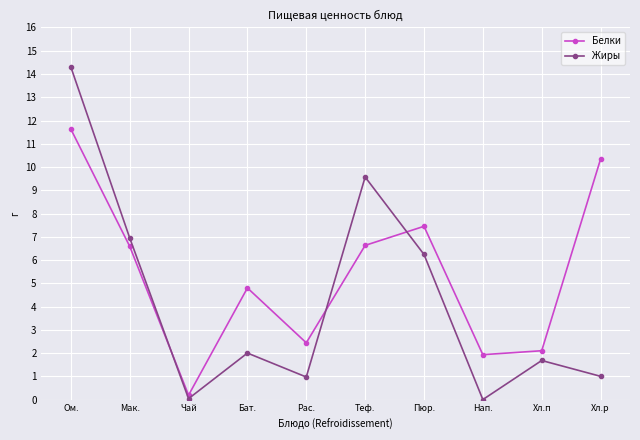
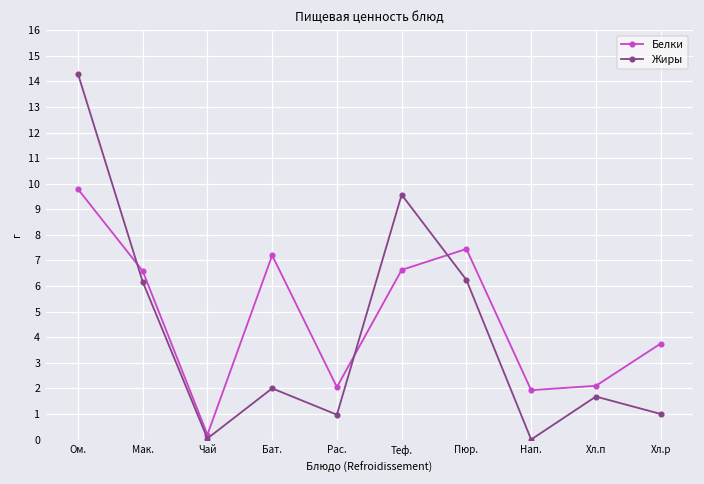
  {
    "Белки": {
-     "Ом.": 11.6,
+     "Ом.": 9.8,
      "Мак.": 6.6,
      "Чай": 0.2,
-     "Бат.": 4.8,
-     "Рас.": 2.4,
+     "Бат.": 7.2,
+     "Рас.": 2.1,
      "Теф.": 6.6,
      "Пюр.": 7.5,
      "Нап.": 1.9,
      "Хл.п": 2.1,
-     "Хл.р": 10.3
+     "Хл.р": 3.8
    },
    "Жиры": {
      "Ом.": 14.3,
-     "Мак.": 7.0,
+     "Мак.": 6.2,
      "Чай": 0.0,
      "Бат.": 2.0,
      "Рас.": 1.0,
      "Теф.": 9.6,
      "Пюр.": 6.2,
      "Нап.": 0.0,
      "Хл.п": 1.7,
      "Хл.р": 1.0
    }
  }
